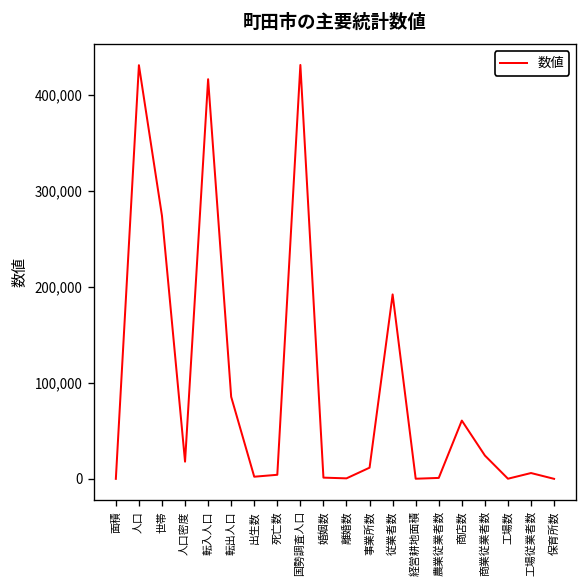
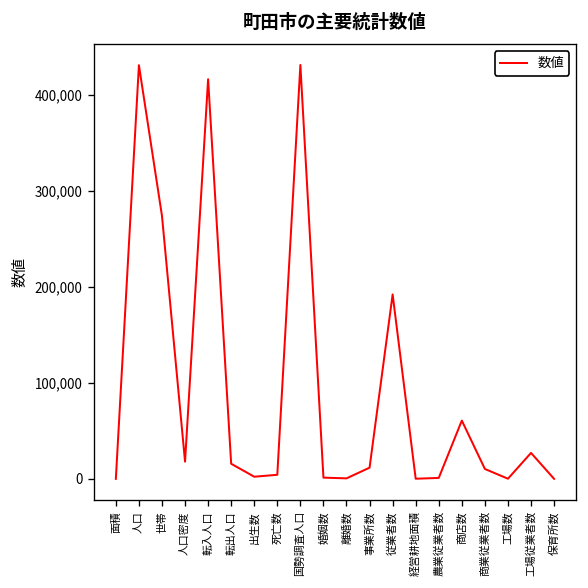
  {
    "面積": "0",
    "人口": "430,000",
    "世帯": "270,000",
    "人口密度": "20,000",
    "転入人口": "420,000",
-   "転出人口": "90,000",
+   "転出人口": "20,000",
    "出生数": "0",
    "死亡数": "0",
    "国勢調査人口": "430,000",
    "婚姻数": "0",
    "離婚数": "0",
    "事業所数": "10,000",
    "従業者数": "190,000",
    "経営耕地面積": "0",
    "農業従業者数": "0",
    "商店数": "60,000",
-   "商業従業者数": "20,000",
+   "商業従業者数": "10,000",
    "工場数": "0",
-   "工場従業者数": "10,000",
+   "工場従業者数": "30,000",
    "保育所数": "0"
  }
